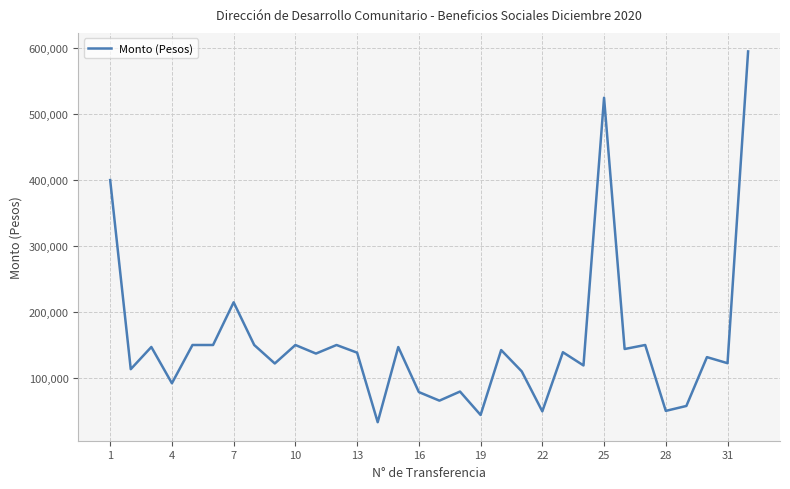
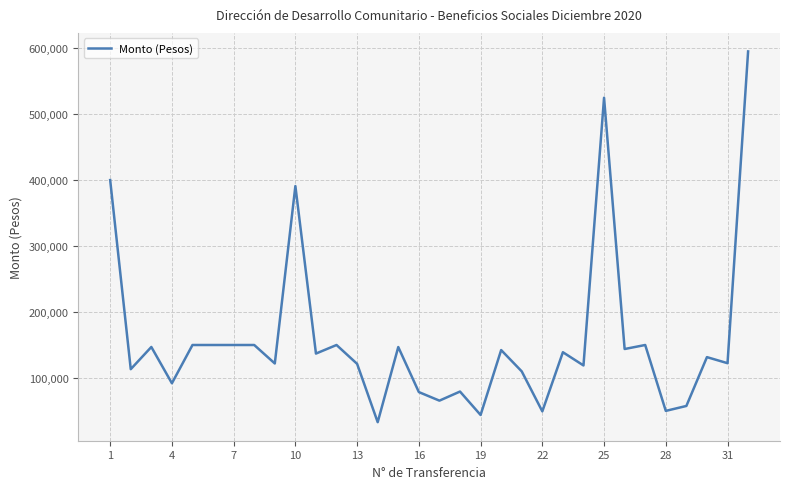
  {
    "1": "400,000",
    "4": "90,000",
-   "7": "210,000",
-   "10": "150,000",
-   "13": "140,000",
+   "7": "150,000",
+   "10": "390,000",
+   "13": "120,000",
    "16": "80,000",
    "19": "40,000",
    "22": "50,000",
    "25": "520,000",
    "28": "50,000",
    "31": "120,000"
  }
